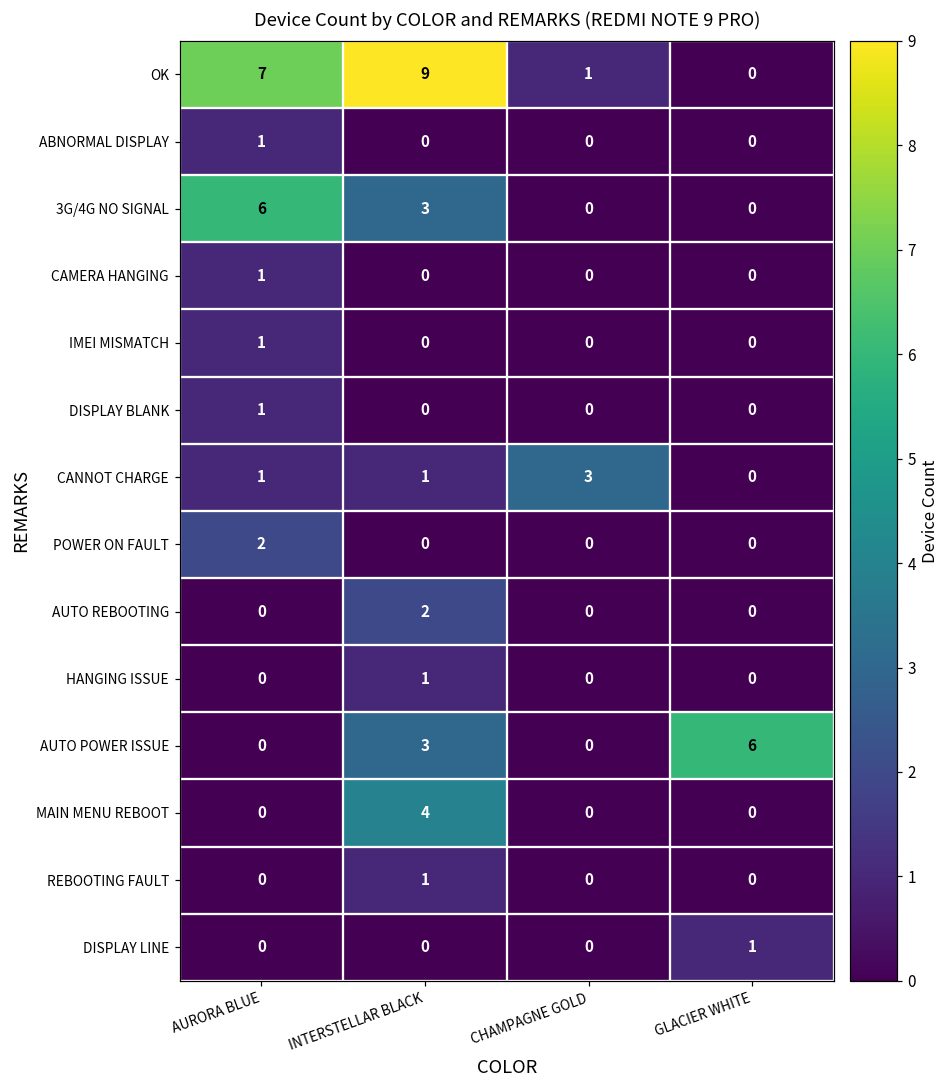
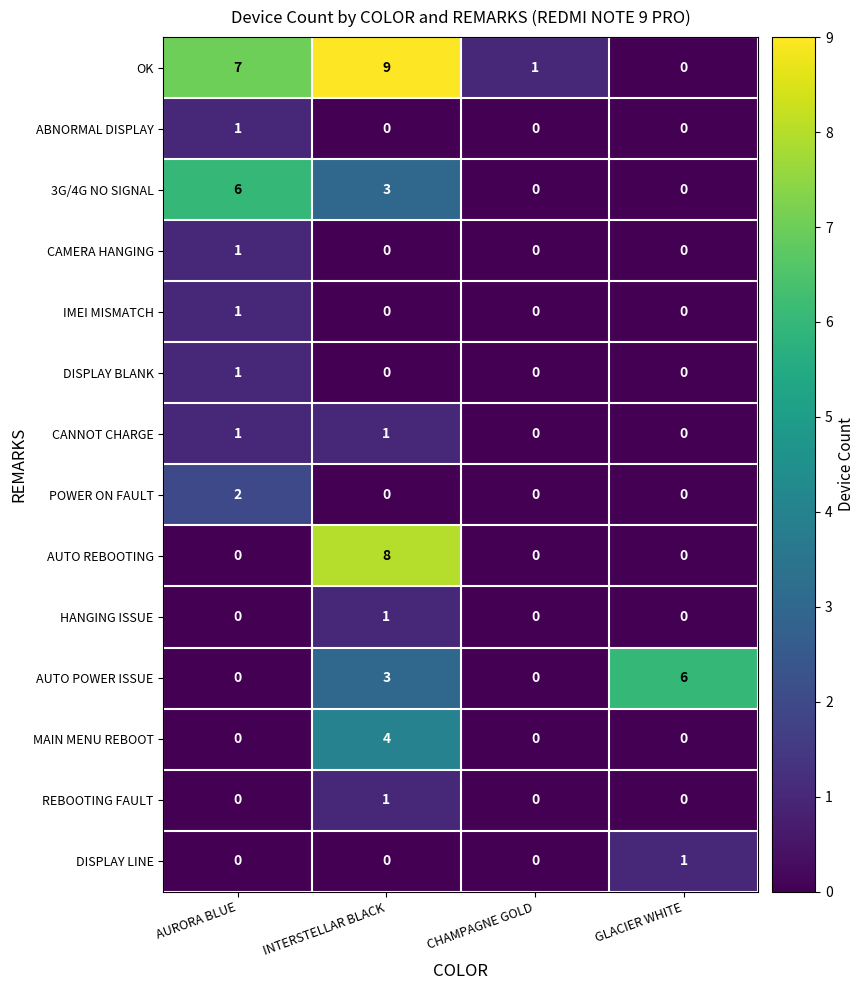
  {
    "OK": {
      "AURORA BLUE": 7,
      "INTERSTELLAR BLACK": 9,
      "CHAMPAGNE GOLD": 1,
      "GLACIER WHITE": 0
    },
    "ABNORMAL DISPLAY": {
      "AURORA BLUE": 1,
      "INTERSTELLAR BLACK": 0,
      "CHAMPAGNE GOLD": 0,
      "GLACIER WHITE": 0
    },
    "3G/4G NO SIGNAL": {
      "AURORA BLUE": 6,
      "INTERSTELLAR BLACK": 3,
      "CHAMPAGNE GOLD": 0,
      "GLACIER WHITE": 0
    },
    "CAMERA HANGING": {
      "AURORA BLUE": 1,
      "INTERSTELLAR BLACK": 0,
      "CHAMPAGNE GOLD": 0,
      "GLACIER WHITE": 0
    },
    "IMEI MISMATCH": {
      "AURORA BLUE": 1,
      "INTERSTELLAR BLACK": 0,
      "CHAMPAGNE GOLD": 0,
      "GLACIER WHITE": 0
    },
    "DISPLAY BLANK": {
      "AURORA BLUE": 1,
      "INTERSTELLAR BLACK": 0,
      "CHAMPAGNE GOLD": 0,
      "GLACIER WHITE": 0
    },
    "CANNOT CHARGE": {
      "AURORA BLUE": 1,
      "INTERSTELLAR BLACK": 1,
-     "CHAMPAGNE GOLD": 3,
+     "CHAMPAGNE GOLD": 0,
      "GLACIER WHITE": 0
    },
    "POWER ON FAULT": {
      "AURORA BLUE": 2,
      "INTERSTELLAR BLACK": 0,
      "CHAMPAGNE GOLD": 0,
      "GLACIER WHITE": 0
    },
    "AUTO REBOOTING": {
      "AURORA BLUE": 0,
-     "INTERSTELLAR BLACK": 2,
+     "INTERSTELLAR BLACK": 8,
      "CHAMPAGNE GOLD": 0,
      "GLACIER WHITE": 0
    },
    "HANGING ISSUE": {
      "AURORA BLUE": 0,
      "INTERSTELLAR BLACK": 1,
      "CHAMPAGNE GOLD": 0,
      "GLACIER WHITE": 0
    },
    "AUTO POWER ISSUE": {
      "AURORA BLUE": 0,
      "INTERSTELLAR BLACK": 3,
      "CHAMPAGNE GOLD": 0,
      "GLACIER WHITE": 6
    },
    "MAIN MENU REBOOT": {
      "AURORA BLUE": 0,
      "INTERSTELLAR BLACK": 4,
      "CHAMPAGNE GOLD": 0,
      "GLACIER WHITE": 0
    },
    "REBOOTING FAULT": {
      "AURORA BLUE": 0,
      "INTERSTELLAR BLACK": 1,
      "CHAMPAGNE GOLD": 0,
      "GLACIER WHITE": 0
    },
    "DISPLAY LINE": {
      "AURORA BLUE": 0,
      "INTERSTELLAR BLACK": 0,
      "CHAMPAGNE GOLD": 0,
      "GLACIER WHITE": 1
    }
  }
